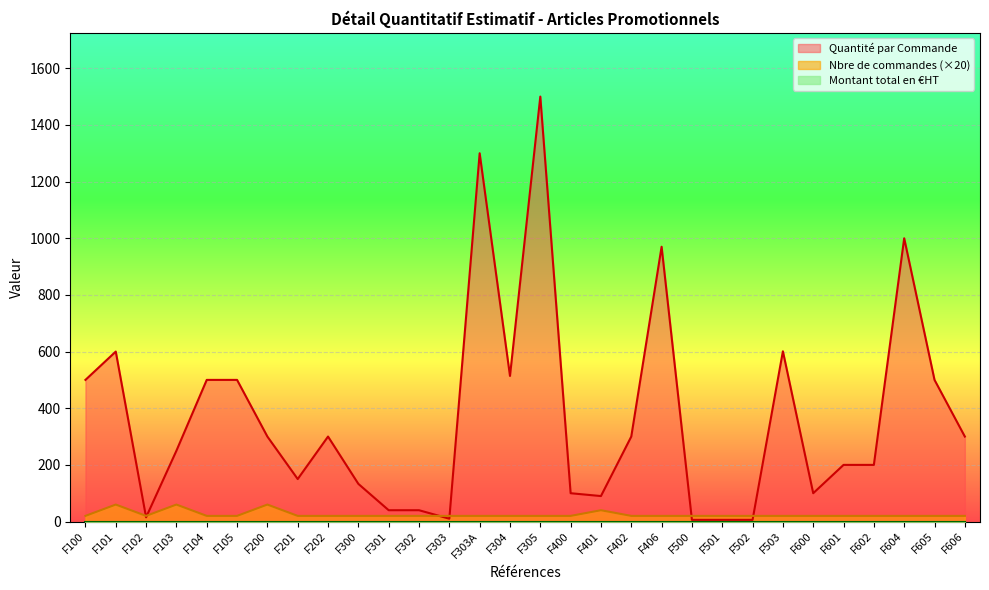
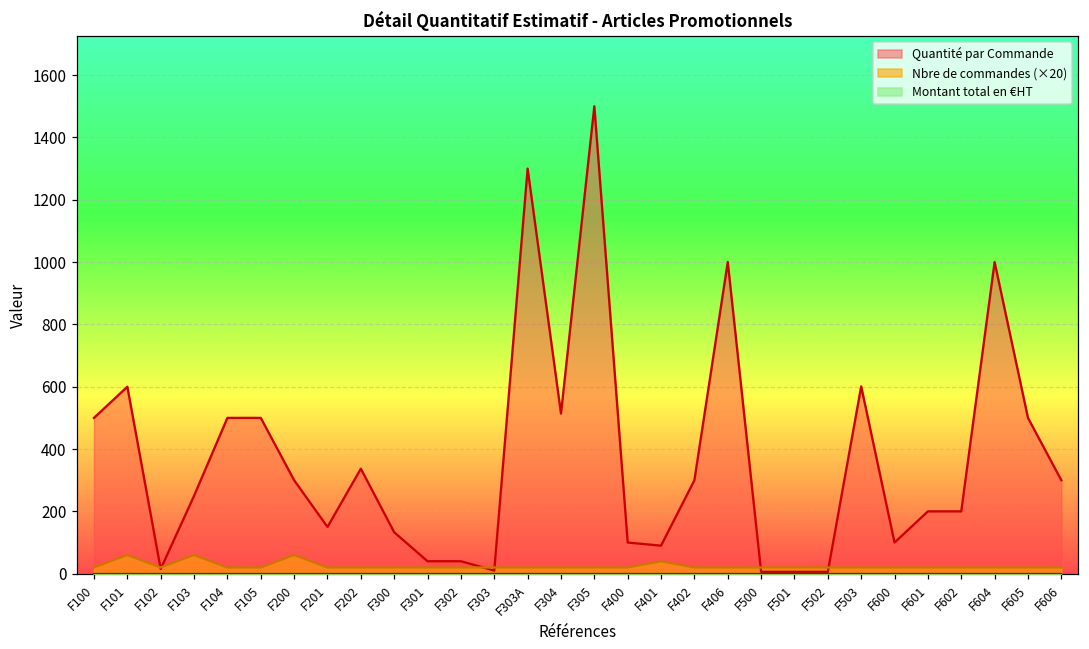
  {
    "Quantité par Commande": {
      "F100": 500,
      "F101": 600,
      "F103": 250,
      "F104": 500,
      "F105": 500,
      "F200": 300,
      "F201": 150,
-     "F202": 300,
+     "F202": 340,
      "F300": 130,
      "F301": 40,
      "F302": 40,
      "F303": 10,
      "F303A": 1300,
      "F304": 510,
      "F305": 1500,
      "F400": 100,
      "F401": 90,
      "F402": 300,
-     "F406": 970,
+     "F406": 1000,
      "F503": 600,
      "F600": 100,
      "F601": 200,
      "F602": 200,
      "F604": 1000,
      "F605": 500,
      "F606": 300
    },
    "Nbre de commandes (×20)": {
      "F100": 20,
      "F101": 60,
      "F103": 60,
      "F104": 20,
      "F105": 20,
      "F200": 60,
      "F201": 20,
      "F202": 20,
      "F300": 20,
      "F301": 20,
      "F302": 20,
      "F303": 20,
      "F303A": 20,
      "F304": 20,
      "F305": 20,
      "F400": 20,
      "F401": 40,
      "F402": 20,
      "F406": 20,
      "F500": 20,
      "F501": 20,
      "F502": 20,
      "F503": 20,
      "F600": 20,
      "F601": 20,
      "F602": 20,
      "F604": 20,
      "F605": 20,
      "F606": 20
    },
    "Montant total en €HT": {
      "F100": 0,
      "F101": 0,
      "F102": 0,
      "F103": 0,
      "F104": 0,
      "F105": 0,
      "F200": 0,
      "F201": 0,
      "F202": 0,
      "F300": 0,
      "F301": 0,
      "F302": 0,
      "F303": 0,
      "F303A": 0,
      "F304": 0,
      "F305": 0,
      "F400": 0,
      "F401": 0,
      "F402": 0,
      "F406": 0,
      "F503": 0,
      "F600": 0,
      "F601": 0,
      "F602": 0,
      "F604": 0,
      "F605": 0,
      "F606": 0
    }
  }
